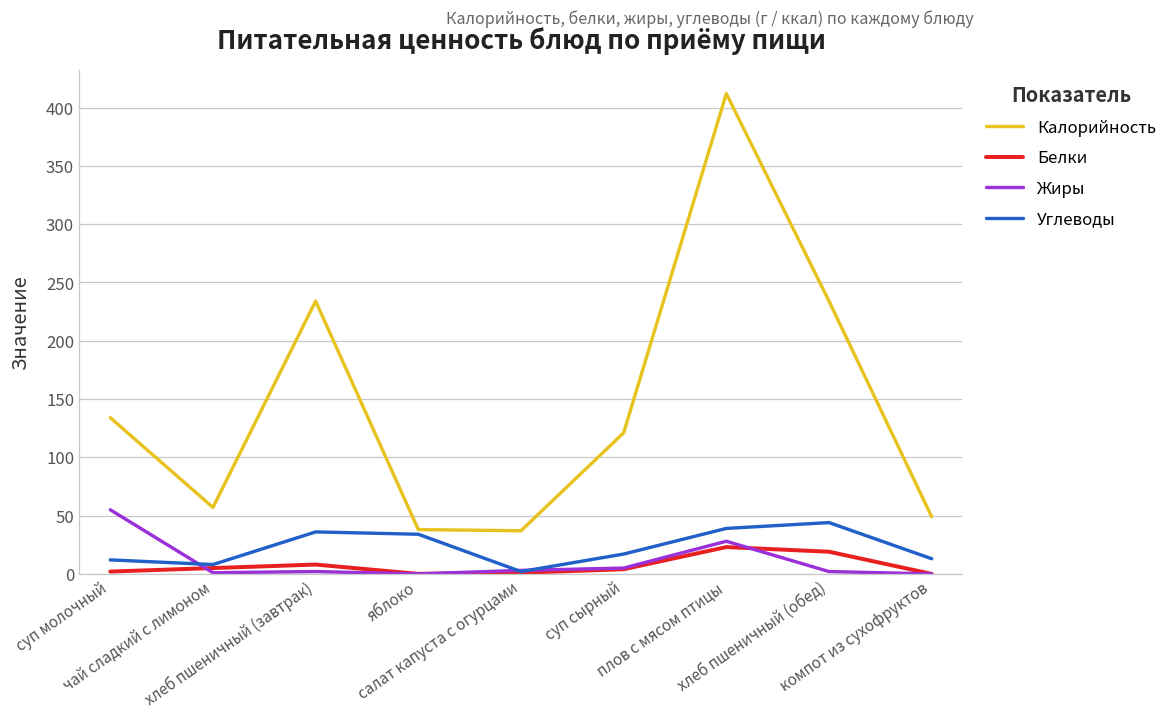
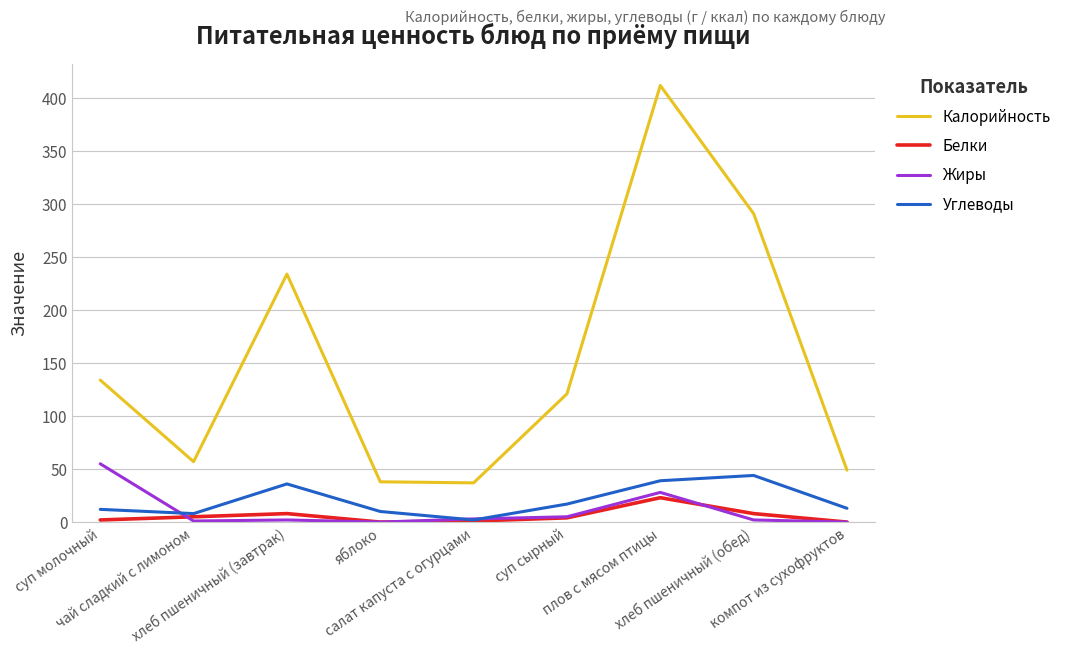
  {
    "Калорийность": {
      "суп молочный": 134,
      "чай сладкий с лимоном": 57,
      "хлеб пшеничный (завтрак)": 234,
      "яблоко": 38,
      "салат капуста с огурцами": 37,
      "суп сырный": 121,
      "плов с мясом птицы": 412,
-     "хлеб пшеничный (обед)": 234,
+     "хлеб пшеничный (обед)": 291,
      "компот из сухофруктов": 49
    },
    "Белки": {
      "суп молочный": 2,
      "чай сладкий с лимоном": 5,
      "хлеб пшеничный (завтрак)": 8,
      "плов с мясом птицы": 23,
-     "хлеб пшеничный (обед)": 19
+     "хлеб пшеничный (обед)": 8
    },
    "Жиры": {
      "суп молочный": 55,
      "чай сладкий с лимоном": 1,
      "хлеб пшеничный (завтрак)": 2,
      "плов с мясом птицы": 28,
      "хлеб пшеничный (обед)": 2
    },
    "Углеводы": {
      "суп молочный": 12,
      "чай сладкий с лимоном": 8,
      "хлеб пшеничный (завтрак)": 36,
-     "яблоко": 34,
+     "яблоко": 10,
      "суп сырный": 17,
      "плов с мясом птицы": 39,
      "хлеб пшеничный (обед)": 44,
      "компот из сухофруктов": 13
    }
  }
